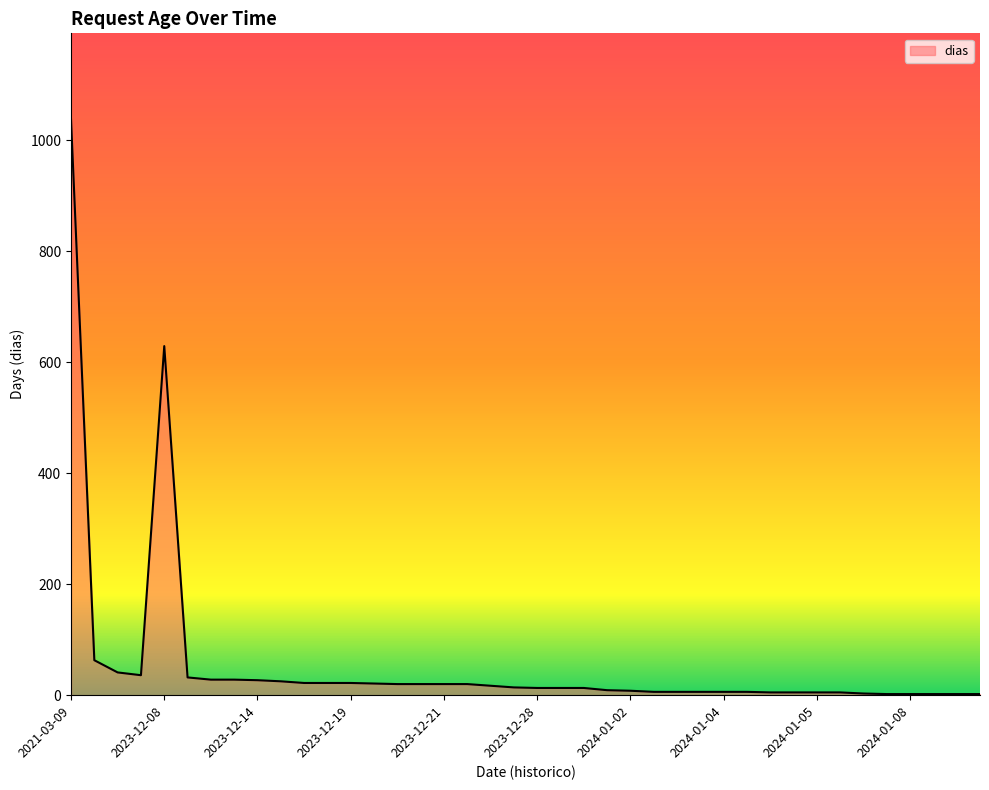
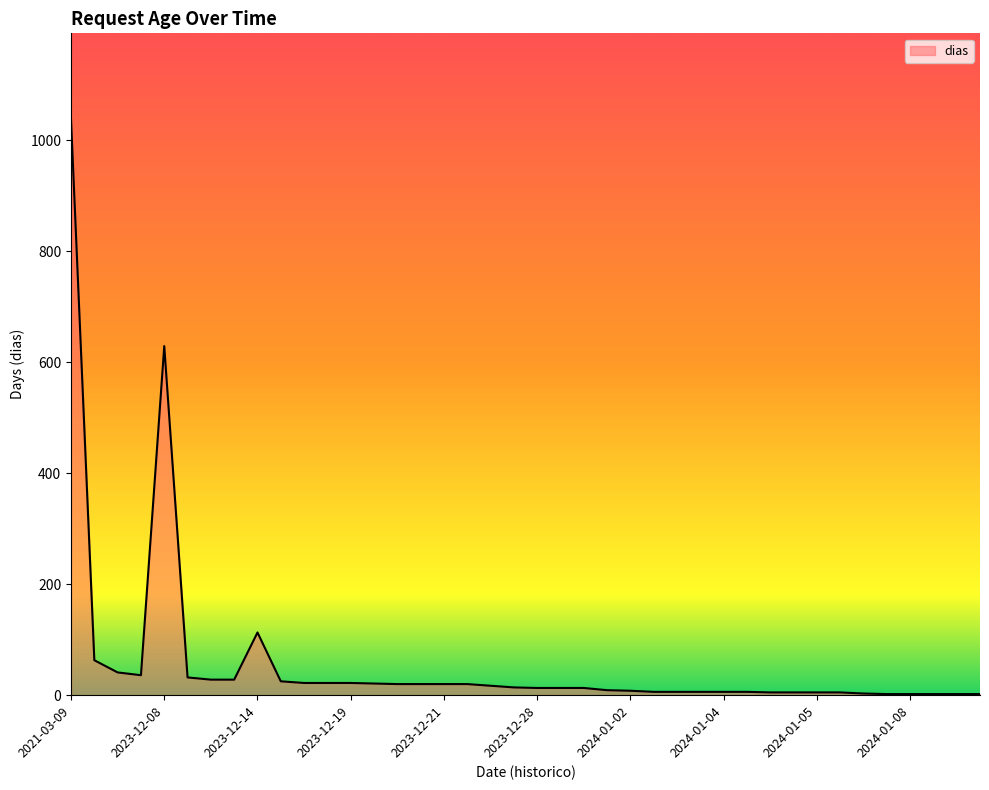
  {
    "2021-03-09": 1040,
    "2023-12-08": 630,
-   "2023-12-14": 30
+   "2023-12-14": 110
  }
